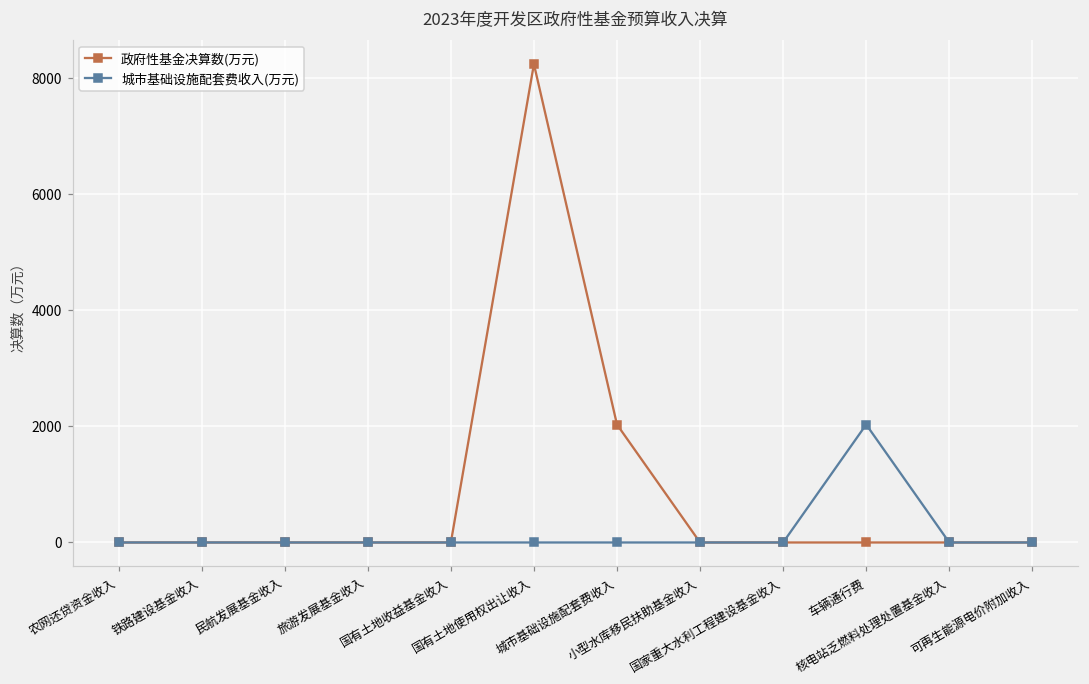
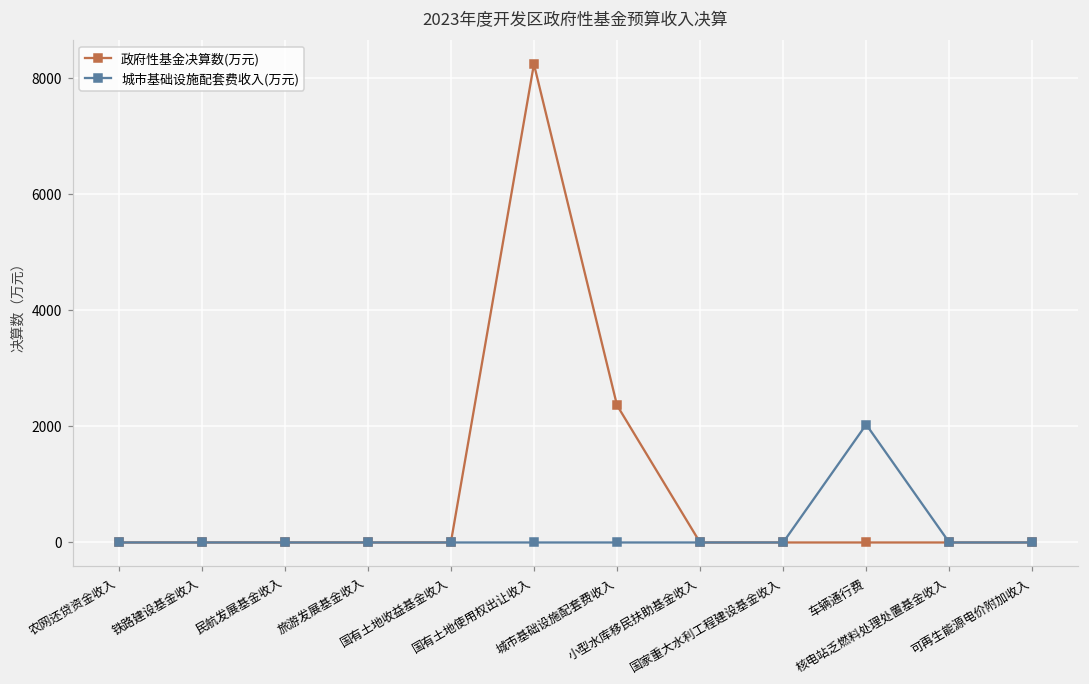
  {
    "政府性基金决算数(万元)": {
      "国有土地使用权出让收入": 8200,
-     "城市基础设施配套费收入": 2000,
+     "城市基础设施配套费收入": 2400,
      "车辆通行费": 0
    },
    "城市基础设施配套费收入(万元)": {
      "国有土地使用权出让收入": 0,
      "城市基础设施配套费收入": 0,
      "车辆通行费": 2000
    }
  }
